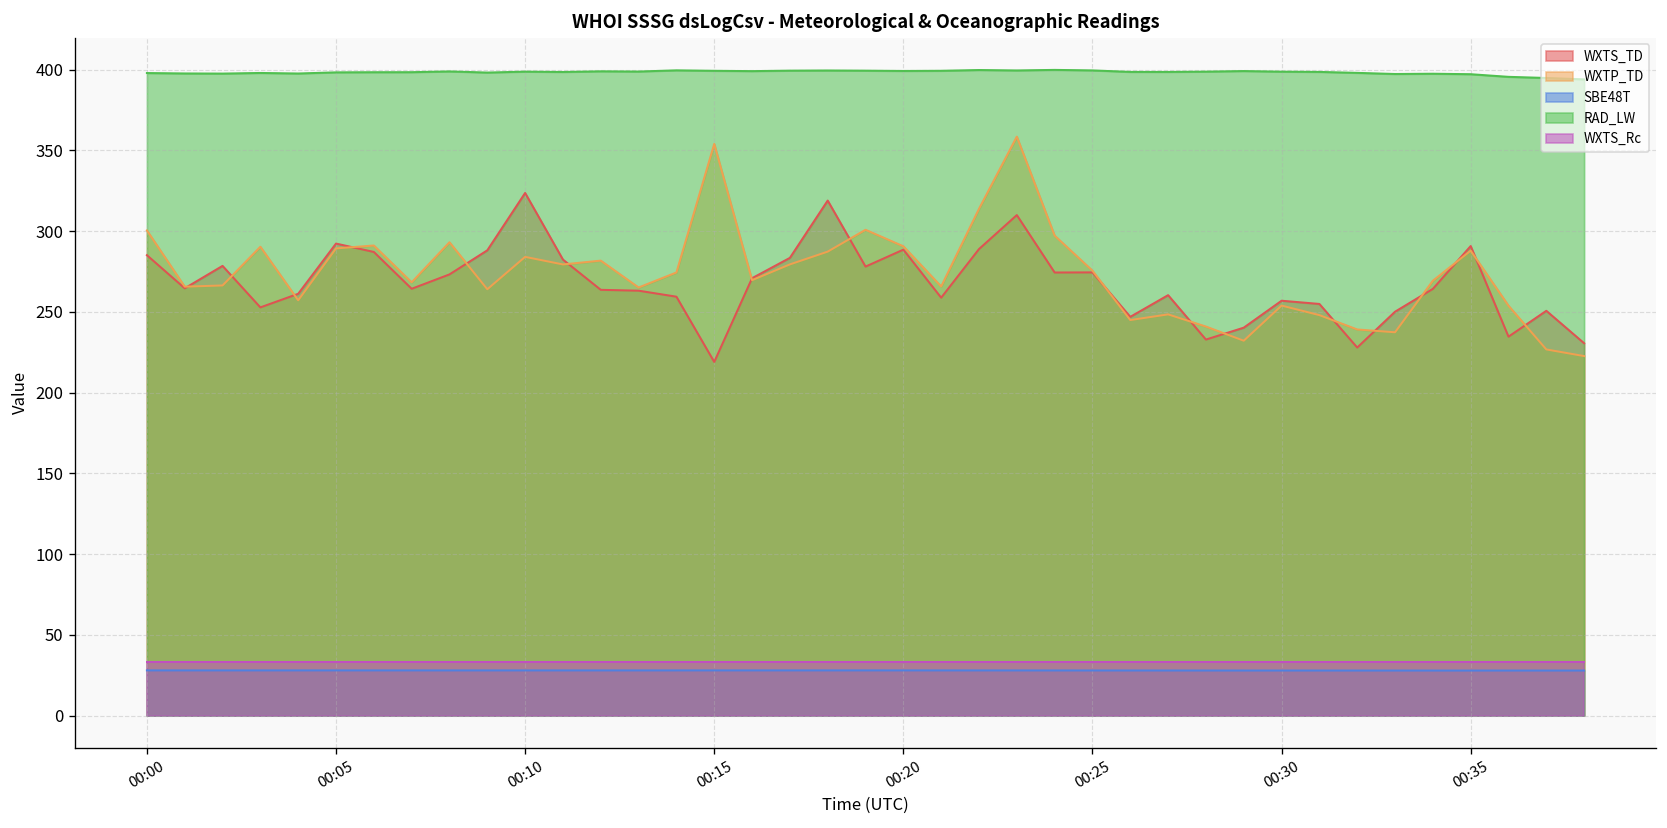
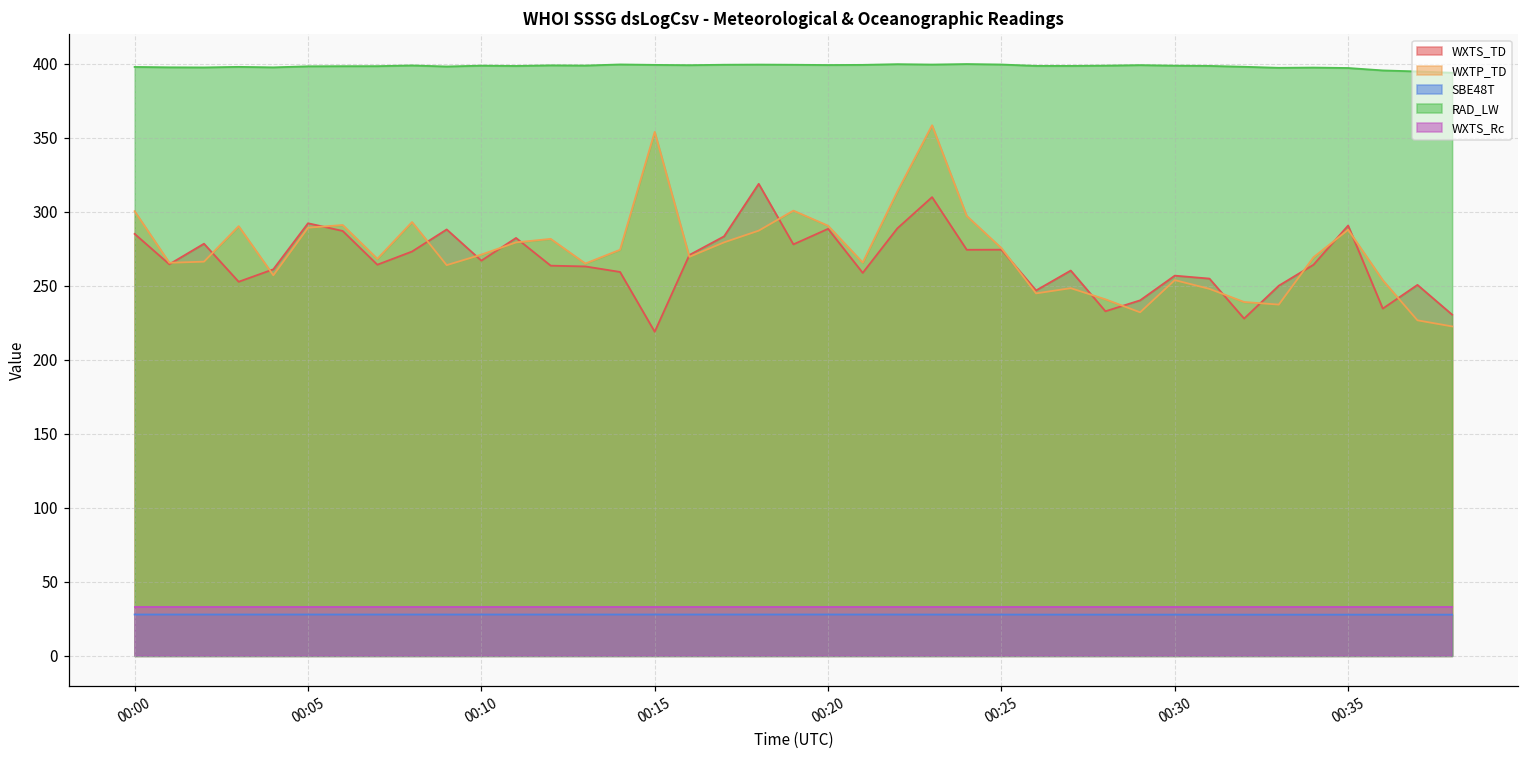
  {
    "WXTS_TD": {
      "00:00": 285,
      "00:05": 292,
-     "00:10": 324,
+     "00:10": 267,
      "00:15": 219,
      "00:20": 289,
      "00:30": 257,
      "00:35": 291
    },
    "WXTP_TD": {
      "00:00": 300,
      "00:05": 289,
-     "00:10": 284,
+     "00:10": 271,
      "00:15": 354,
      "00:20": 291,
      "00:30": 254,
      "00:35": 288
    },
    "SBE48T": {
      "00:00": 28,
      "00:05": 28,
      "00:10": 28,
      "00:15": 28,
      "00:20": 28,
      "00:25": 28,
      "00:30": 28,
      "00:35": 28
    },
    "RAD_LW": {
      "00:00": 398,
      "00:05": 398,
      "00:10": 399,
      "00:15": 399,
      "00:20": 399,
      "00:25": 400,
      "00:30": 399,
      "00:35": 397
    },
    "WXTS_Rc": {
      "00:00": 33,
      "00:05": 33,
      "00:10": 33,
      "00:15": 33,
      "00:20": 33,
      "00:25": 33,
      "00:30": 33,
      "00:35": 33
    }
  }
